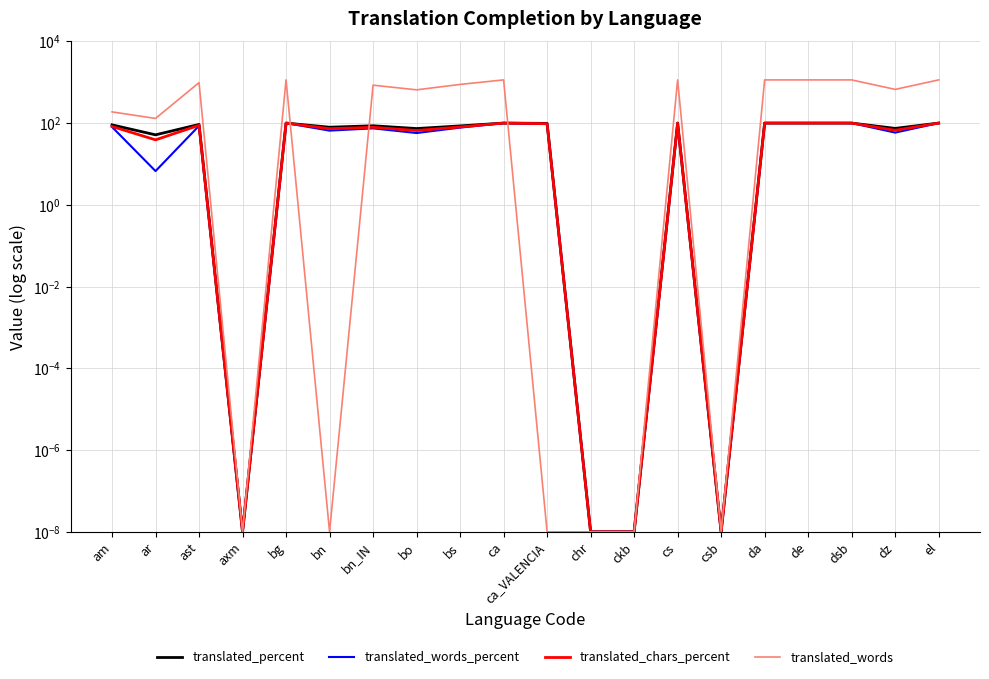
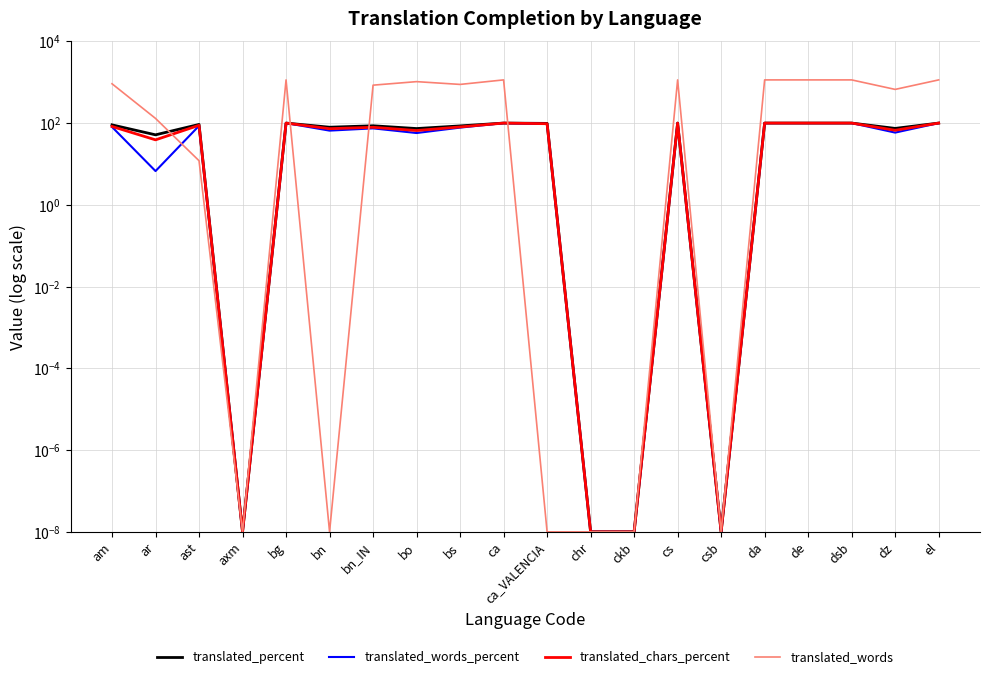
  {
    "translated_percent": {
      "ar": 50
    },
    "translated_words_percent": {
      "ar": 7
    },
    "translated_chars_percent": {
      "ar": 40
    },
    "translated_words": {
-     "am": 200,
+     "am": 900,
      "ar": 130,
-     "ast": 1000,
+     "ast": 12,
      "bg": 1100,
      "bn": 0.000000010,
      "bn_IN": 800,
-     "bo": 700,
+     "bo": 1000,
      "bs": 900,
      "ca": 1100,
      "ca_VALENCIA": 0.000000010,
      "cs": 1100,
      "da": 1100,
      "de": 1100,
      "dsb": 1100,
      "dz": 700,
      "el": 1100
    }
  }
